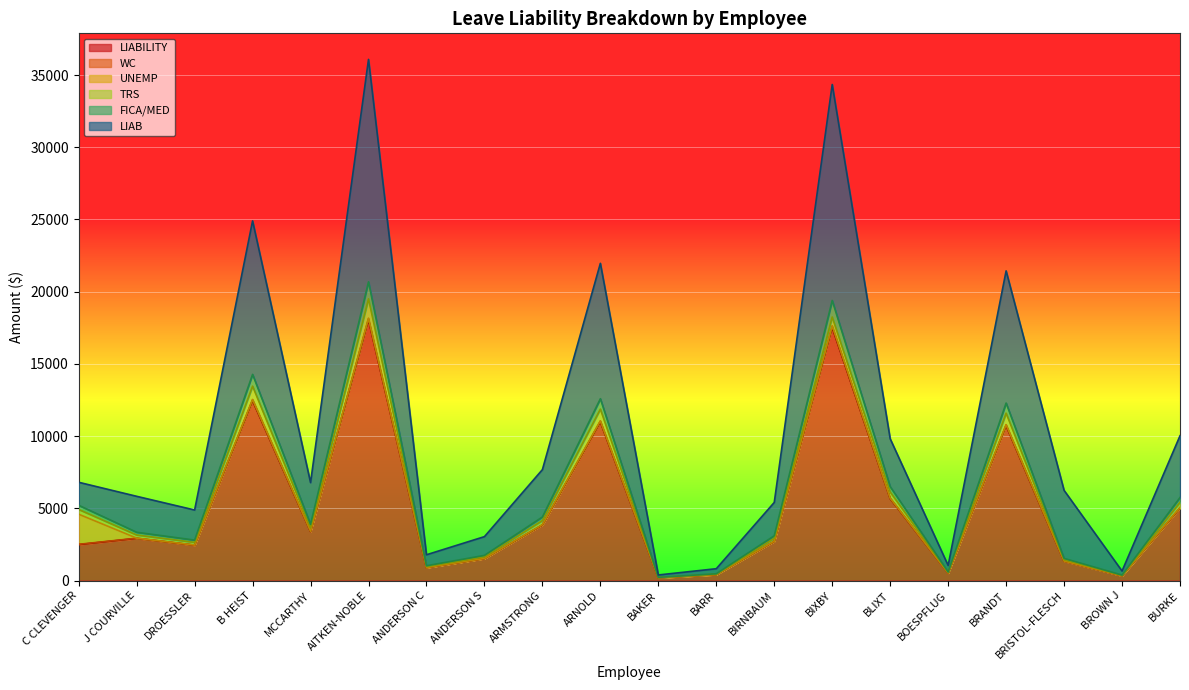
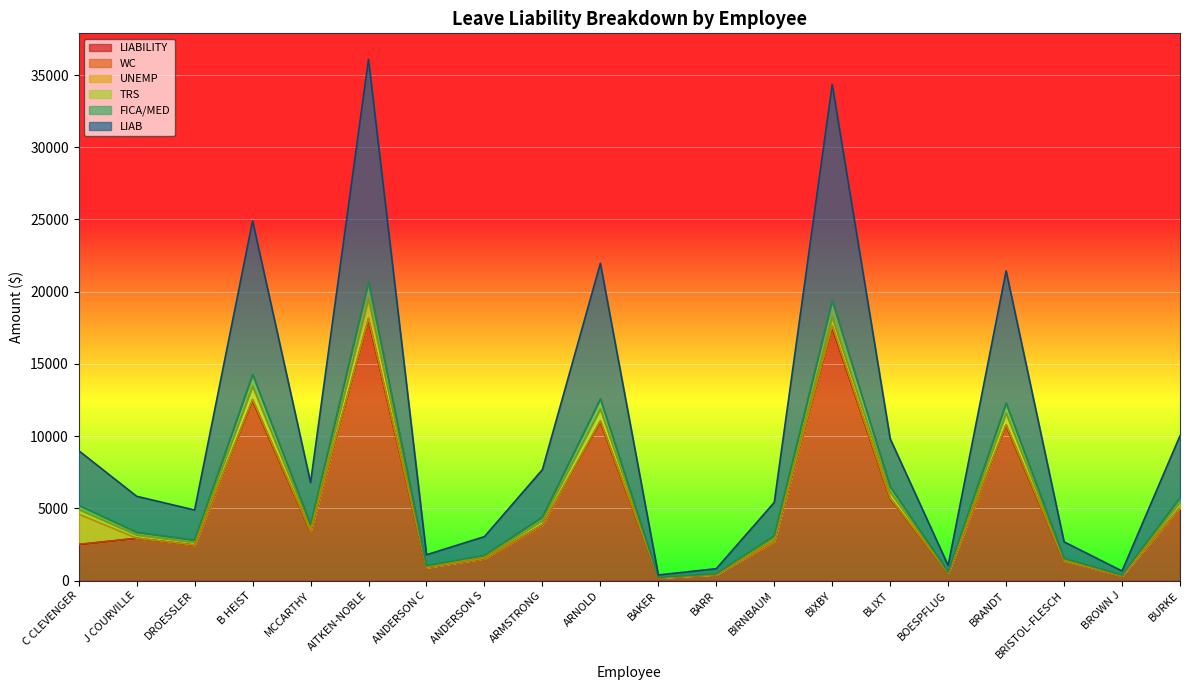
  {
    "UNEMP": {
      "C CLEVENGER": 2100
    },
    "TRS": {
      "C CLEVENGER": 300,
      "J COURVILLE": 200,
      "B HEIST": 900,
      "MCCARTHY": 300,
      "AITKEN-NOBLE": 1300,
      "ARMSTRONG": 300,
      "ARNOLD": 800,
      "BIXBY": 600,
      "BLIXT": 400,
      "BRANDT": 800,
      "BURKE": 400
    },
    "FICA/MED": {
      "C CLEVENGER": 300,
      "J COURVILLE": 200,
      "B HEIST": 800,
      "MCCARTHY": 200,
      "AITKEN-NOBLE": 1200,
      "ARMSTRONG": 300,
      "ARNOLD": 700,
      "BIXBY": 1100,
      "BLIXT": 400,
      "BRANDT": 700,
      "BURKE": 300
    },
    "LIAB": {
-     "C CLEVENGER": 1600,
+     "C CLEVENGER": 3800,
      "J COURVILLE": 2500,
      "DROESSLER": 2100,
      "B HEIST": 10600,
      "MCCARTHY": 2900,
      "AITKEN-NOBLE": 15400,
      "ANDERSON C": 800,
      "ANDERSON S": 1300,
      "ARMSTRONG": 3300,
      "ARNOLD": 9400,
      "BARR": 300,
      "BIRNBAUM": 2300,
      "BIXBY": 15000,
      "BLIXT": 3300,
      "BOESPFLUG": 400,
      "BRANDT": 9200,
-     "BRISTOL-FLESCH": 4700,
+     "BRISTOL-FLESCH": 1100,
      "BROWN J": 300,
      "BURKE": 4300
    }
  }
